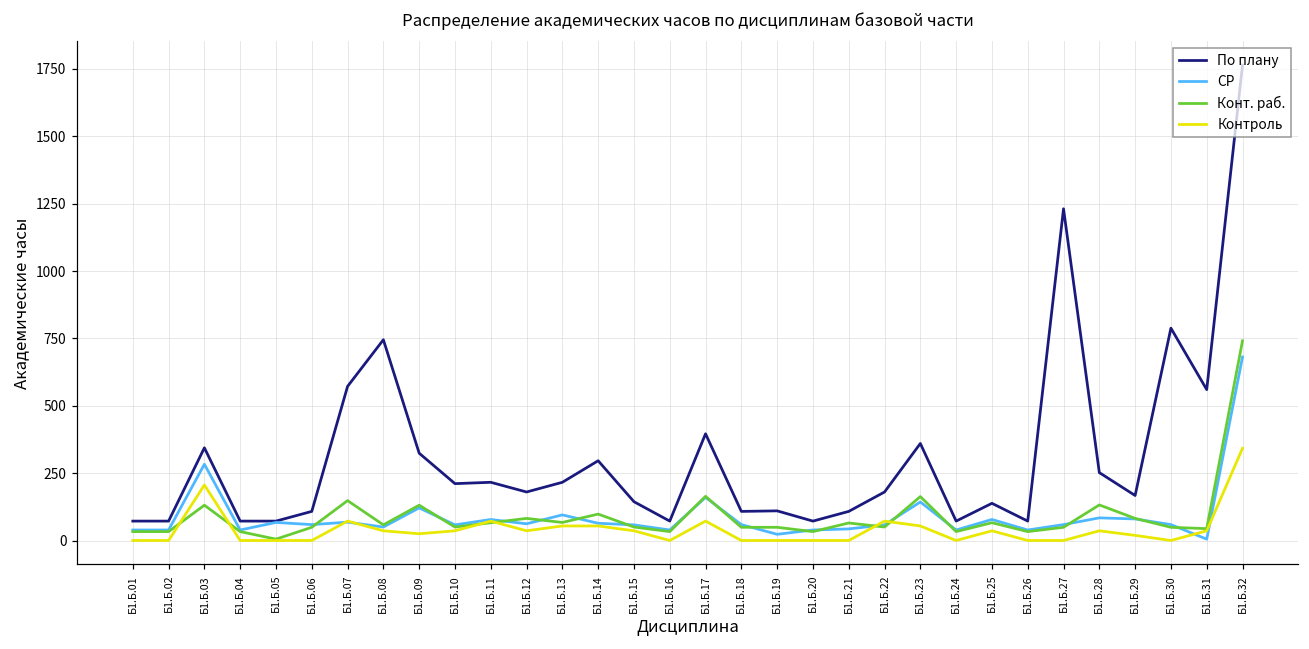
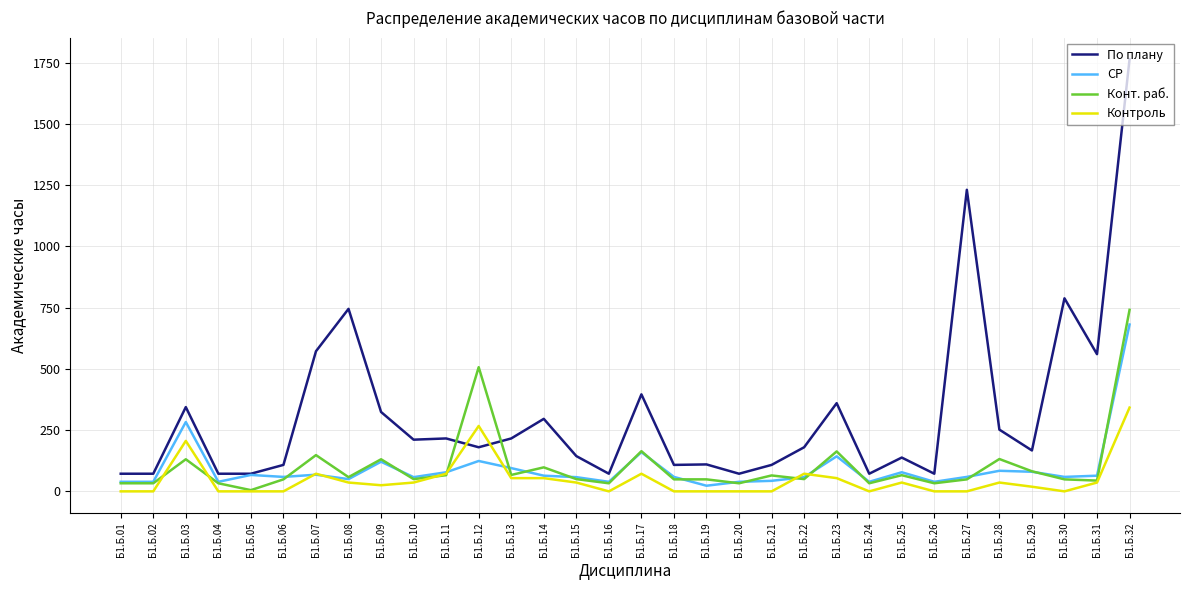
  {
    "По плану": {
      "Б1.Б.01": 70,
      "Б1.Б.02": 70,
      "Б1.Б.03": 340,
      "Б1.Б.04": 70,
      "Б1.Б.06": 110,
      "Б1.Б.07": 570,
      "Б1.Б.08": 750,
      "Б1.Б.09": 320,
      "Б1.Б.10": 210,
      "Б1.Б.11": 220,
      "Б1.Б.12": 180,
      "Б1.Б.13": 220,
      "Б1.Б.14": 300,
      "Б1.Б.15": 140,
      "Б1.Б.16": 70,
      "Б1.Б.17": 400,
      "Б1.Б.18": 110,
      "Б1.Б.19": 110,
      "Б1.Б.20": 70,
      "Б1.Б.21": 110,
      "Б1.Б.22": 180,
      "Б1.Б.23": 360,
      "Б1.Б.24": 70,
      "Б1.Б.25": 140,
      "Б1.Б.26": 70,
      "Б1.Б.27": 1230,
      "Б1.Б.28": 250,
      "Б1.Б.29": 170,
      "Б1.Б.30": 790,
      "Б1.Б.31": 560
    },
    "СР": {
      "Б1.Б.03": 280,
-     "Б1.Б.12": 60,
+     "Б1.Б.12": 120,
      "Б1.Б.13": 100,
      "Б1.Б.19": 20,
      "Б1.Б.21": 40,
      "Б1.Б.23": 140,
      "Б1.Б.25": 80,
      "Б1.Б.28": 80,
-     "Б1.Б.31": 10,
+     "Б1.Б.31": 60,
      "Б1.Б.32": 680
    },
    "Конт. раб.": {
      "Б1.Б.03": 130,
      "Б1.Б.07": 150,
-     "Б1.Б.12": 80,
+     "Б1.Б.12": 510,
      "Б1.Б.13": 70,
      "Б1.Б.14": 100,
      "Б1.Б.19": 50,
      "Б1.Б.21": 70,
      "Б1.Б.23": 160,
      "Б1.Б.25": 70,
      "Б1.Б.28": 130,
      "Б1.Б.32": 740
    },
    "Контроль": {
      "Б1.Б.01": 0,
      "Б1.Б.02": 0,
      "Б1.Б.03": 210,
      "Б1.Б.04": 0,
      "Б1.Б.06": 0,
      "Б1.Б.08": 40,
      "Б1.Б.09": 30,
      "Б1.Б.10": 40,
-     "Б1.Б.12": 40,
+     "Б1.Б.12": 270,
      "Б1.Б.13": 50,
      "Б1.Б.15": 40,
      "Б1.Б.16": 0,
      "Б1.Б.17": 70,
      "Б1.Б.18": 0,
      "Б1.Б.19": 0,
      "Б1.Б.20": 0,
      "Б1.Б.21": 0,
      "Б1.Б.22": 70,
      "Б1.Б.23": 50,
      "Б1.Б.24": 0,
      "Б1.Б.25": 40,
      "Б1.Б.26": 0,
      "Б1.Б.27": 0,
      "Б1.Б.28": 40,
      "Б1.Б.29": 20,
      "Б1.Б.30": 0,
      "Б1.Б.32": 340
    }
  }
